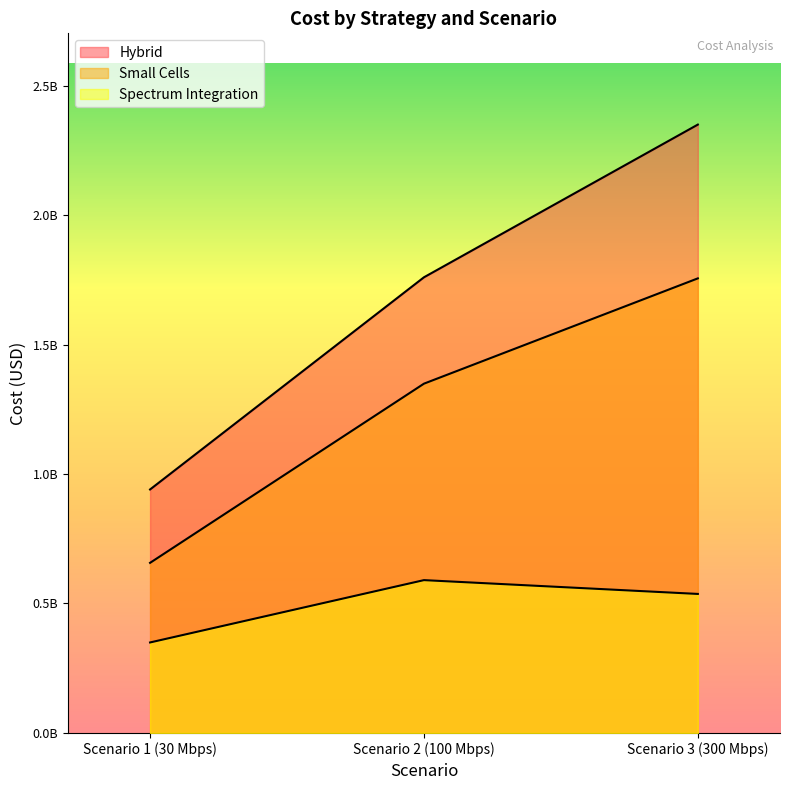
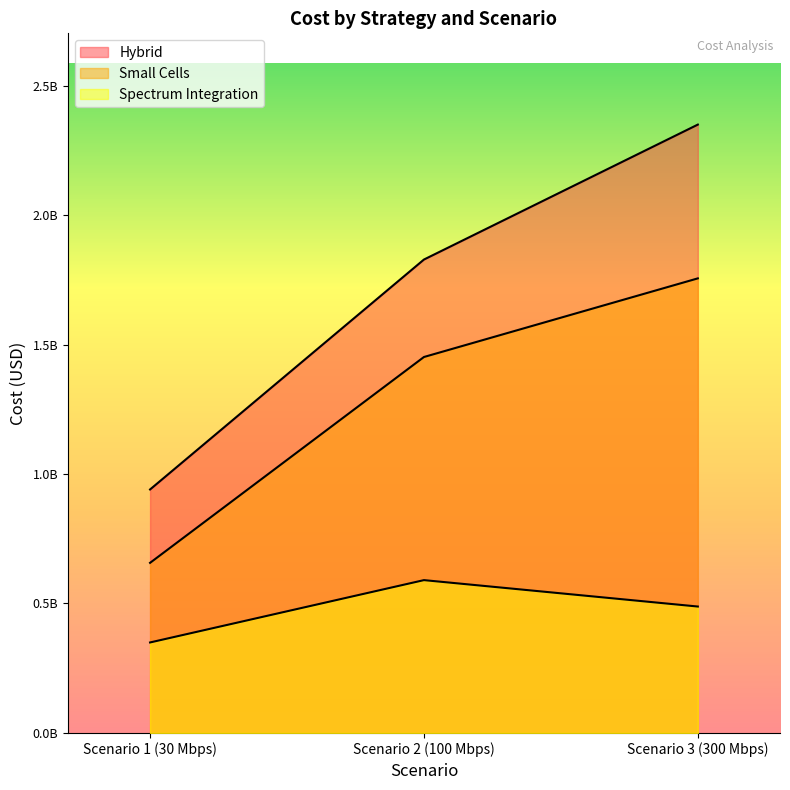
  {
    "Hybrid": {
      "Scenario 1 (30 Mbps)": 940000000,
-     "Scenario 2 (100 Mbps)": 1760000000,
+     "Scenario 2 (100 Mbps)": 1830000000,
      "Scenario 3 (300 Mbps)": 2350000000
    },
    "Small Cells": {
      "Scenario 1 (30 Mbps)": 660000000,
-     "Scenario 2 (100 Mbps)": 1350000000,
+     "Scenario 2 (100 Mbps)": 1450000000,
      "Scenario 3 (300 Mbps)": 1760000000
    },
    "Spectrum Integration": {
      "Scenario 1 (30 Mbps)": 350000000,
      "Scenario 2 (100 Mbps)": 590000000,
-     "Scenario 3 (300 Mbps)": 540000000
+     "Scenario 3 (300 Mbps)": 490000000
    }
  }
